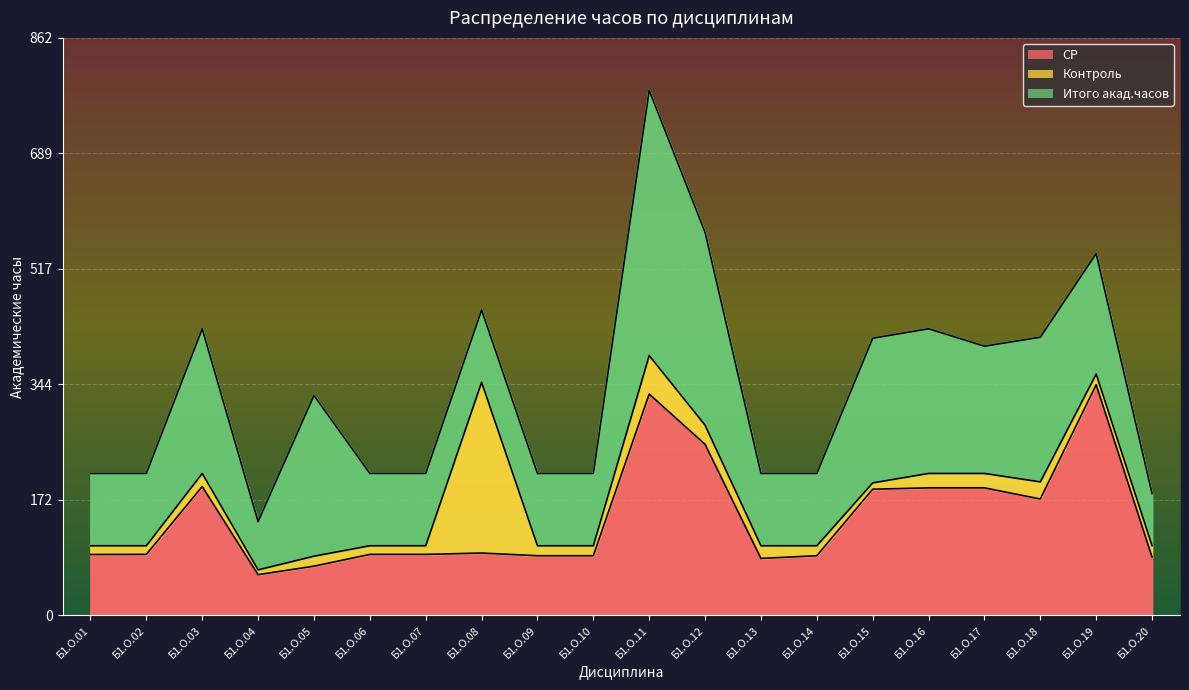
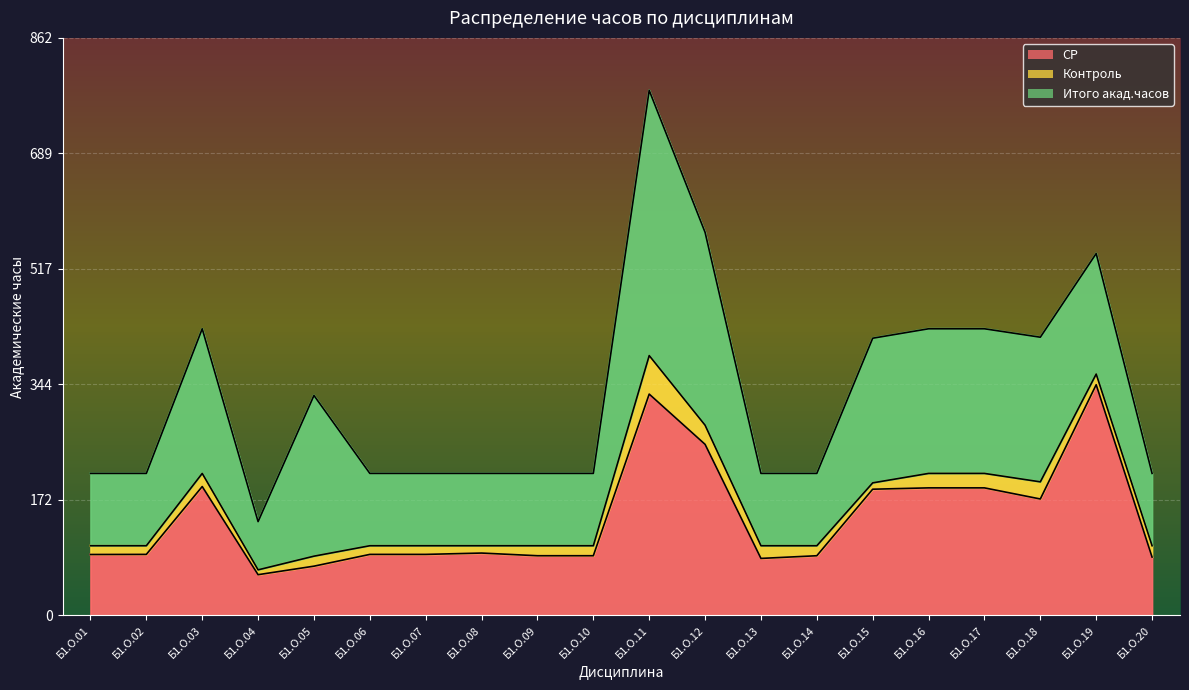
  {
    "СР": {
      "Б1.О.01": 90,
      "Б1.О.02": 90,
      "Б1.О.03": 190,
      "Б1.О.04": 60,
      "Б1.О.05": 70,
      "Б1.О.06": 90,
      "Б1.О.07": 90,
      "Б1.О.08": 90,
      "Б1.О.09": 90,
      "Б1.О.10": 90,
      "Б1.О.11": 330,
      "Б1.О.12": 260,
      "Б1.О.13": 90,
      "Б1.О.14": 90,
      "Б1.О.15": 190,
      "Б1.О.16": 190,
      "Б1.О.17": 190,
      "Б1.О.18": 170,
      "Б1.О.19": 340,
      "Б1.О.20": 90
    },
    "Контроль": {
      "Б1.О.01": 10,
      "Б1.О.02": 10,
      "Б1.О.03": 20,
      "Б1.О.04": 10,
      "Б1.О.05": 10,
      "Б1.О.06": 10,
      "Б1.О.07": 10,
-     "Б1.О.08": 260,
+     "Б1.О.08": 10,
      "Б1.О.09": 10,
      "Б1.О.10": 10,
      "Б1.О.11": 60,
      "Б1.О.12": 30,
      "Б1.О.13": 20,
      "Б1.О.14": 10,
      "Б1.О.15": 10,
      "Б1.О.16": 20,
      "Б1.О.17": 20,
      "Б1.О.18": 30,
      "Б1.О.19": 20,
      "Б1.О.20": 20
    },
    "Итого акад.часов": {
      "Б1.О.01": 110,
      "Б1.О.02": 110,
      "Б1.О.03": 220,
      "Б1.О.04": 70,
      "Б1.О.05": 240,
      "Б1.О.06": 110,
      "Б1.О.07": 110,
      "Б1.О.08": 110,
      "Б1.О.09": 110,
      "Б1.О.10": 110,
      "Б1.О.11": 400,
      "Б1.О.12": 290,
      "Б1.О.13": 110,
      "Б1.О.14": 110,
      "Б1.О.15": 220,
      "Б1.О.16": 220,
-     "Б1.О.17": 190,
+     "Б1.О.17": 220,
      "Б1.О.18": 220,
      "Б1.О.19": 180,
-     "Б1.О.20": 80
+     "Б1.О.20": 110
    }
  }
